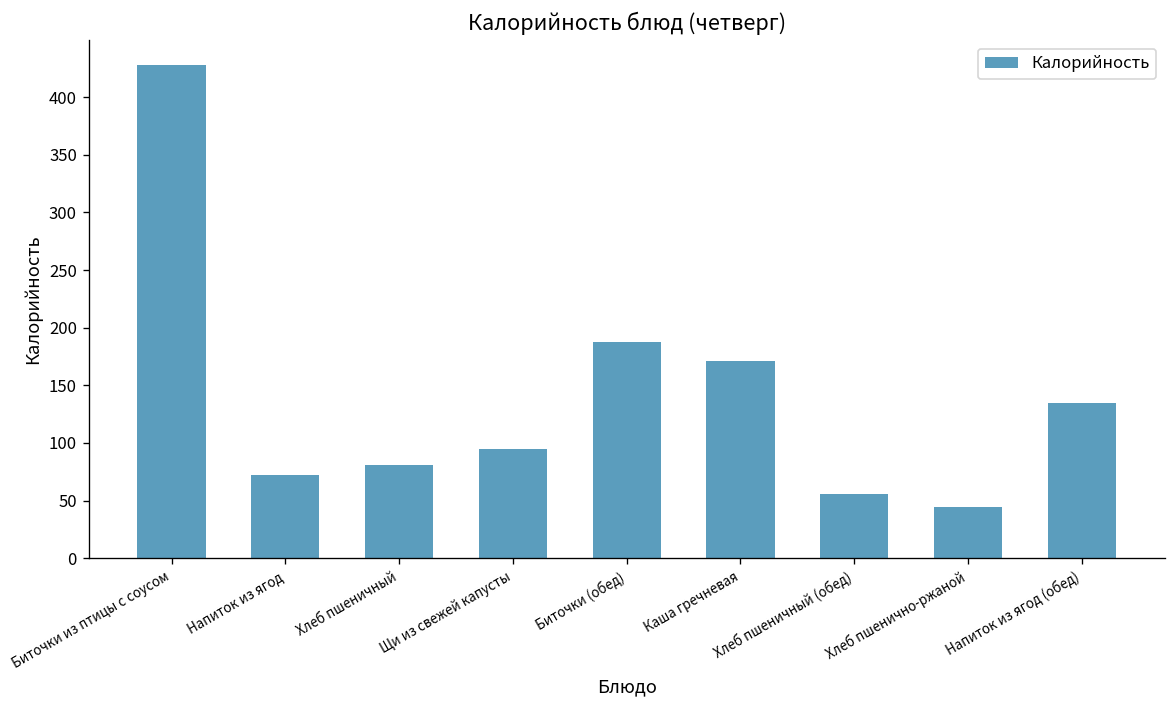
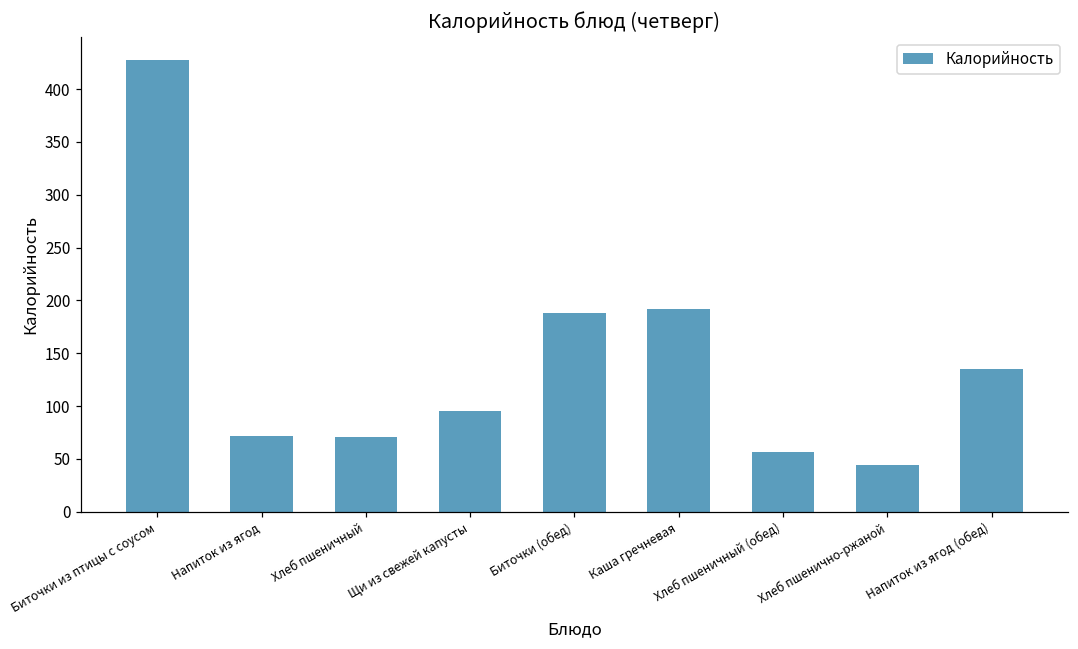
  {
    "Биточки из птицы с соусом": 430,
    "Напиток из ягод": 70,
-   "Хлеб пшеничный": 80,
+   "Хлеб пшеничный": 70,
    "Щи из свежей капусты": 100,
    "Биточки (обед)": 190,
-   "Каша гречневая": 170,
+   "Каша гречневая": 190,
    "Хлеб пшеничный (обед)": 60,
    "Хлеб пшенично-ржаной": 40,
    "Напиток из ягод (обед)": 140
  }
